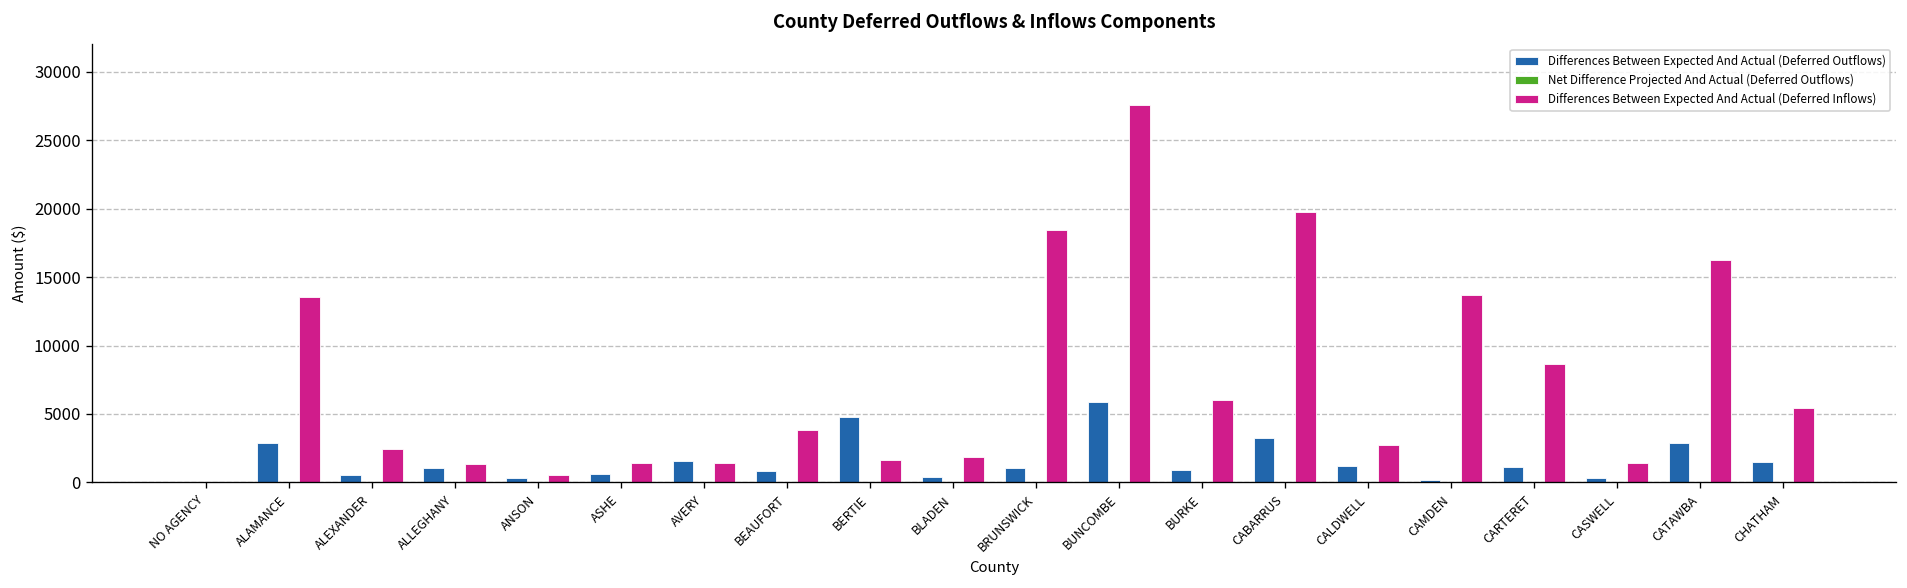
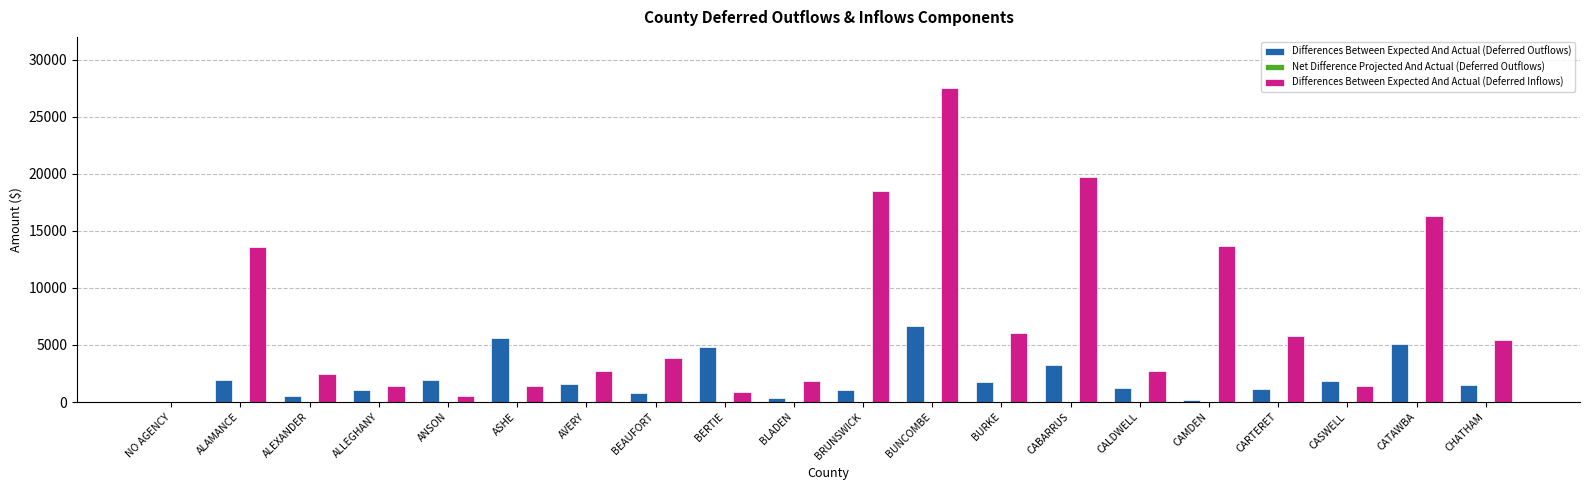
  {
    "Differences Between Expected And Actual (Deferred Outflows)": {
      "NO AGENCY": 0,
-     "ALAMANCE": 2900,
+     "ALAMANCE": 1900,
      "ALEXANDER": 500,
      "ALLEGHANY": 1000,
-     "ANSON": 300,
-     "ASHE": 600,
+     "ANSON": 2000,
+     "ASHE": 5600,
      "AVERY": 1600,
      "BEAUFORT": 800,
      "BERTIE": 4800,
      "BLADEN": 400,
      "BRUNSWICK": 1100,
-     "BUNCOMBE": 5800,
-     "BURKE": 900,
+     "BUNCOMBE": 6600,
+     "BURKE": 1700,
      "CABARRUS": 3200,
      "CALDWELL": 1200,
      "CARTERET": 1100,
-     "CASWELL": 300,
-     "CATAWBA": 2900,
+     "CASWELL": 1900,
+     "CATAWBA": 5100,
      "CHATHAM": 1500
    },
    "Net Difference Projected And Actual (Deferred Outflows)": {
      "NO AGENCY": 0,
      "ALAMANCE": 0,
      "ALEXANDER": 0,
      "ALLEGHANY": 0,
      "ANSON": 0,
      "ASHE": 0,
      "AVERY": 0,
      "BEAUFORT": 0,
      "BERTIE": 0,
      "BLADEN": 0,
      "BRUNSWICK": 0,
      "BUNCOMBE": 0,
      "BURKE": 0,
      "CABARRUS": 0,
      "CALDWELL": 0,
      "CAMDEN": 0,
      "CARTERET": 0,
      "CASWELL": 0,
      "CATAWBA": 0,
      "CHATHAM": 0
    },
    "Differences Between Expected And Actual (Deferred Inflows)": {
      "NO AGENCY": 0,
      "ALAMANCE": 13600,
      "ALEXANDER": 2500,
      "ALLEGHANY": 1400,
      "ANSON": 600,
      "ASHE": 1400,
-     "AVERY": 1400,
+     "AVERY": 2700,
      "BEAUFORT": 3900,
-     "BERTIE": 1600,
+     "BERTIE": 900,
      "BLADEN": 1900,
      "BRUNSWICK": 18500,
      "BUNCOMBE": 27500,
      "BURKE": 6000,
      "CABARRUS": 19700,
      "CALDWELL": 2700,
      "CAMDEN": 13700,
-     "CARTERET": 8600,
+     "CARTERET": 5800,
      "CASWELL": 1400,
      "CATAWBA": 16300,
      "CHATHAM": 5400
    }
  }
